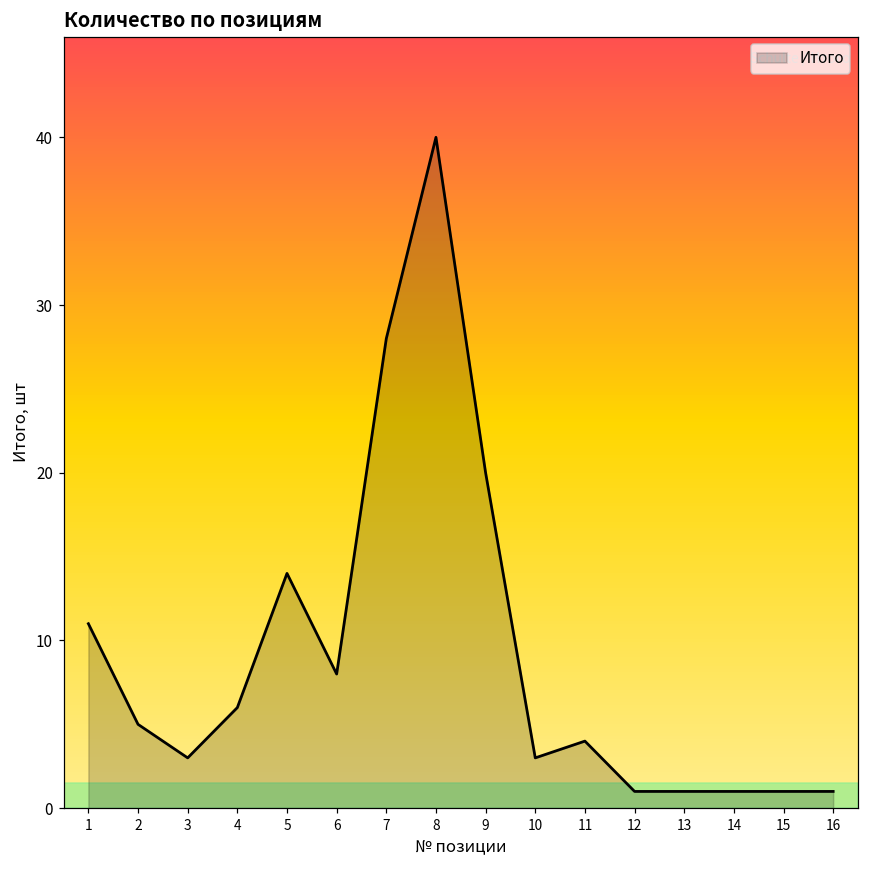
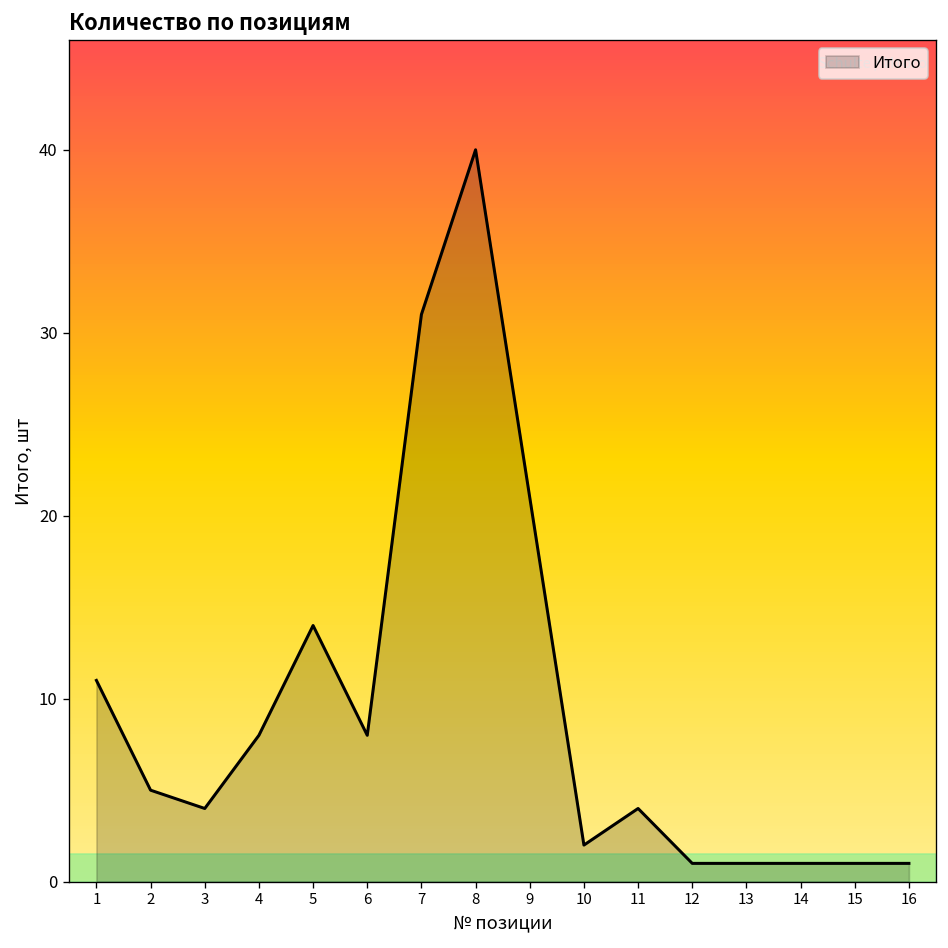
  {
    "1": 11,
    "2": 5,
-   "3": 3,
-   "4": 6,
+   "3": 4,
+   "4": 8,
    "5": 14,
    "6": 8,
-   "7": 28,
+   "7": 31,
    "8": 40,
-   "9": 20,
-   "10": 3,
+   "9": 21,
+   "10": 2,
    "11": 4
  }
